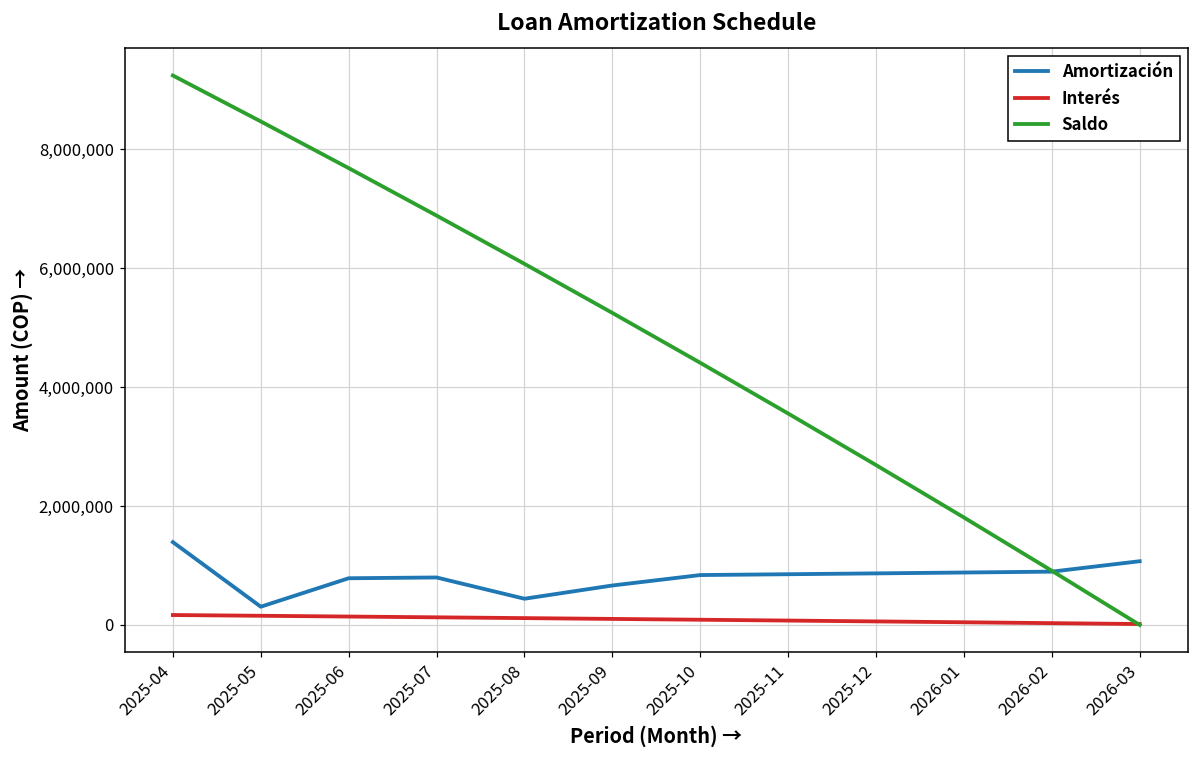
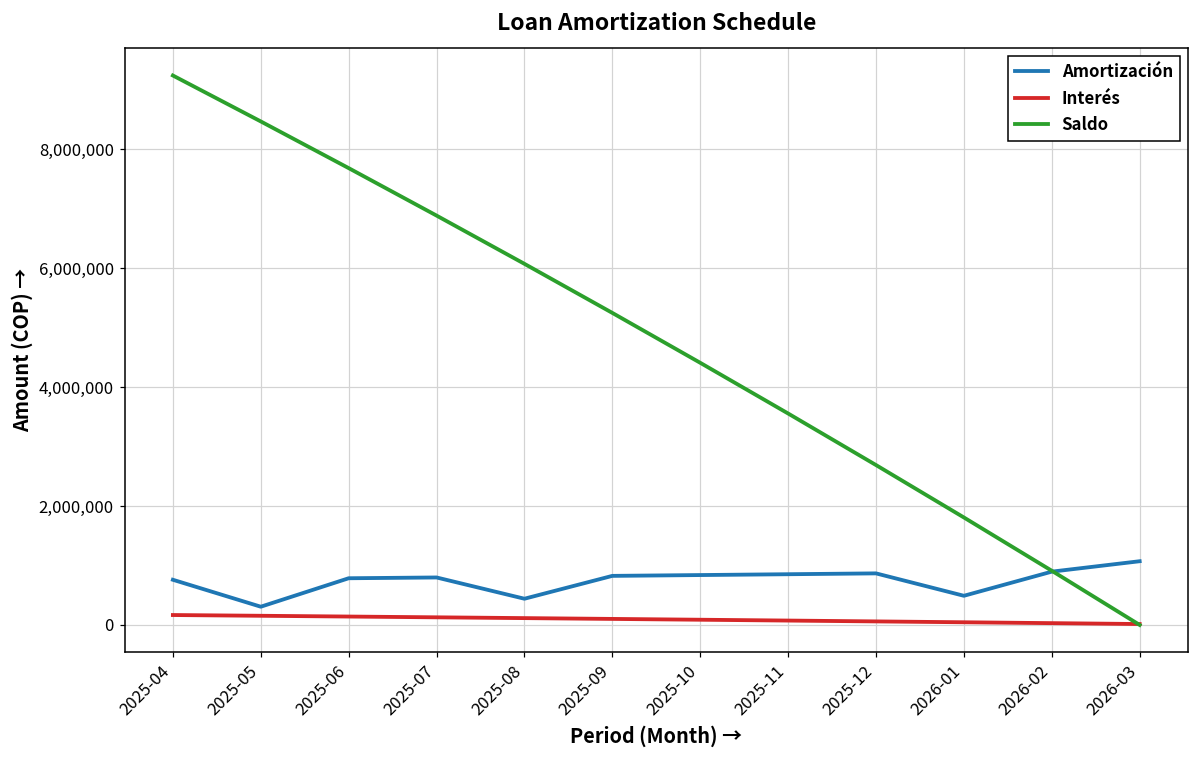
  {
    "Amortización": {
-     "2025-04": "1,400,000",
+     "2025-04": "800,000",
      "2025-05": "300,000",
      "2025-06": "800,000",
      "2025-07": "800,000",
      "2025-08": "400,000",
-     "2025-09": "700,000",
+     "2025-09": "800,000",
      "2025-10": "800,000",
      "2025-11": "900,000",
      "2025-12": "900,000",
-     "2026-01": "900,000",
+     "2026-01": "500,000",
      "2026-03": "1,100,000"
    },
    "Interés": {
      "2025-04": "200,000",
      "2025-05": "200,000",
      "2025-06": "100,000",
      "2025-07": "100,000",
      "2025-08": "100,000",
      "2025-09": "100,000",
      "2025-10": "100,000",
      "2025-11": "100,000",
      "2025-12": "100,000",
      "2026-01": "0",
      "2026-02": "0"
    },
    "Saldo": {
      "2025-04": "9,200,000",
      "2025-05": "8,500,000",
      "2025-06": "7,700,000",
      "2025-07": "6,900,000",
      "2025-08": "6,100,000",
      "2025-09": "5,200,000",
      "2025-10": "4,400,000",
      "2025-11": "3,600,000",
      "2025-12": "2,700,000",
      "2026-01": "1,800,000"
    }
  }
